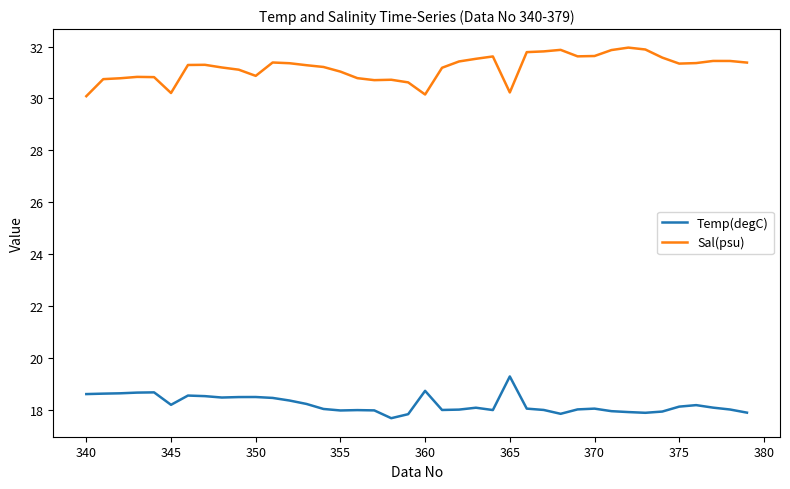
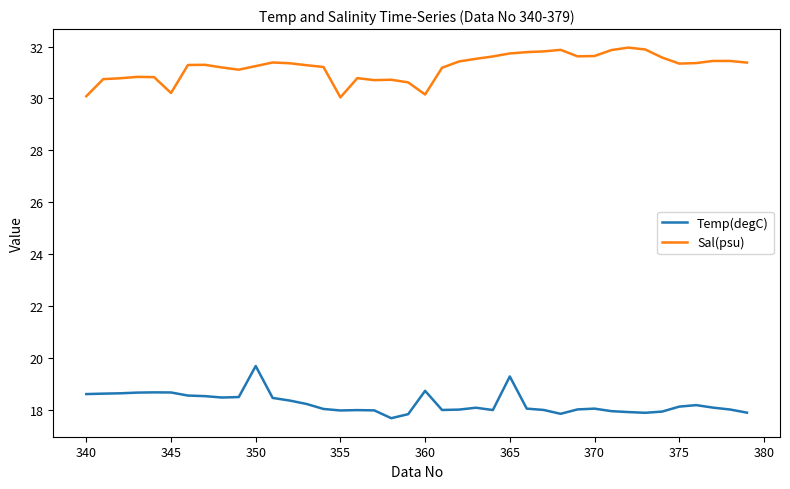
  {
    "Temp(degC)": {
      "340": 18.6,
-     "345": 18.2,
-     "350": 18.5,
+     "345": 18.7,
+     "350": 19.7,
      "355": 18.0,
      "360": 18.7,
      "365": 19.3,
      "370": 18.0,
      "375": 18.1
    },
    "Sal(psu)": {
      "340": 30.1,
      "345": 30.2,
-     "350": 30.9,
-     "355": 31.0,
+     "350": 31.2,
+     "355": 30.0,
      "360": 30.2,
-     "365": 30.2,
+     "365": 31.7,
      "370": 31.6,
      "375": 31.3
    }
  }
